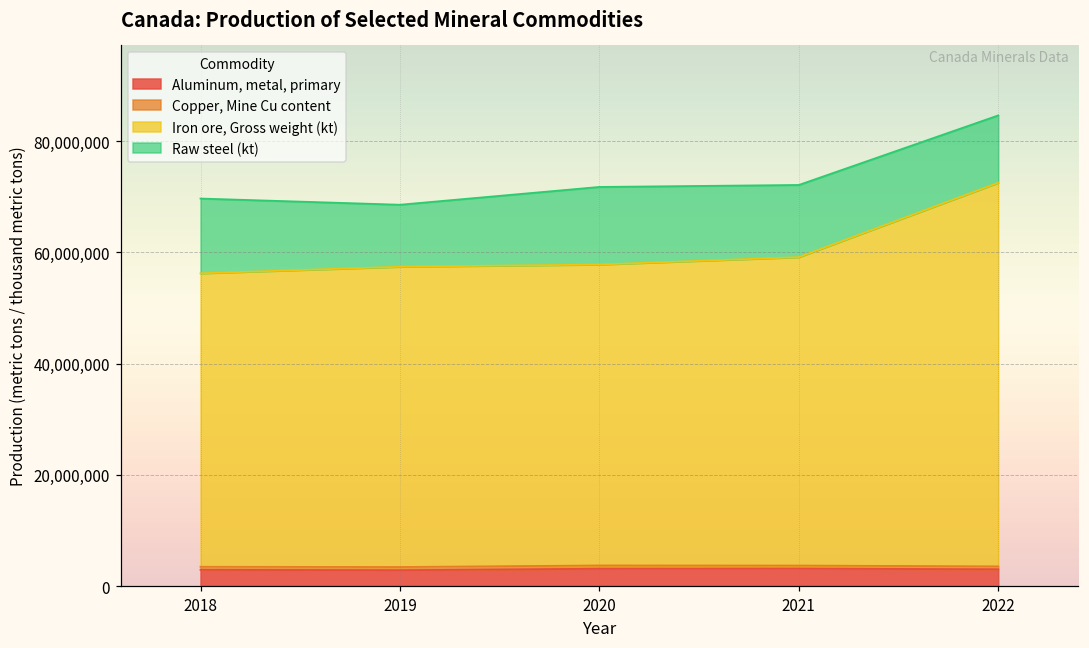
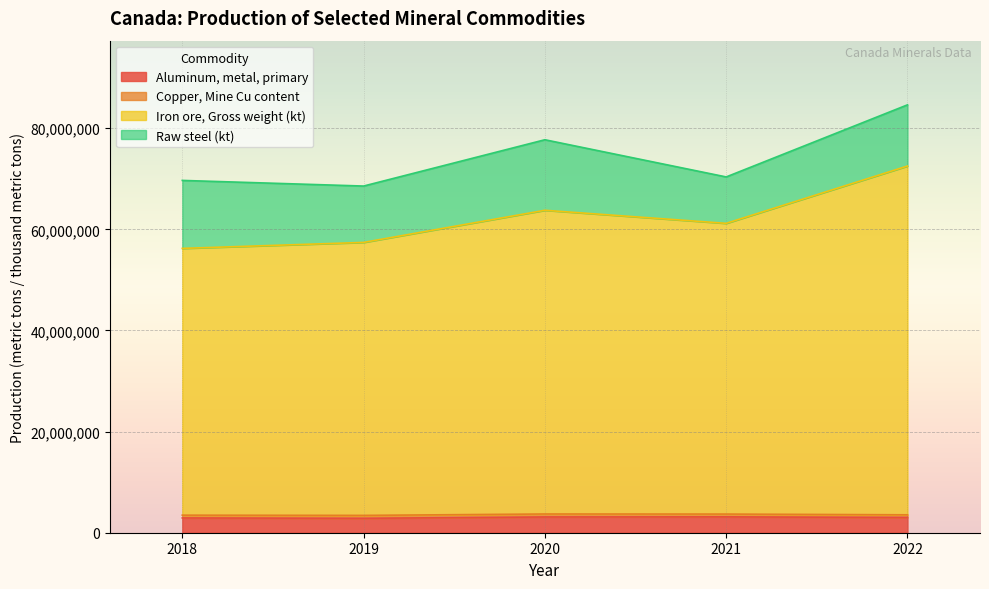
  {
    "Iron ore, Gross weight (kt)": {
      "2018": "53,000,000",
      "2019": "54,000,000",
-     "2020": "54,000,000",
-     "2021": "55,000,000",
+     "2020": "60,000,000",
+     "2021": "57,000,000",
      "2022": "69,000,000"
    },
    "Raw steel (kt)": {
      "2018": "13,000,000",
      "2019": "11,000,000",
      "2020": "14,000,000",
-     "2021": "13,000,000",
+     "2021": "9,000,000",
      "2022": "12,000,000"
    }
  }
